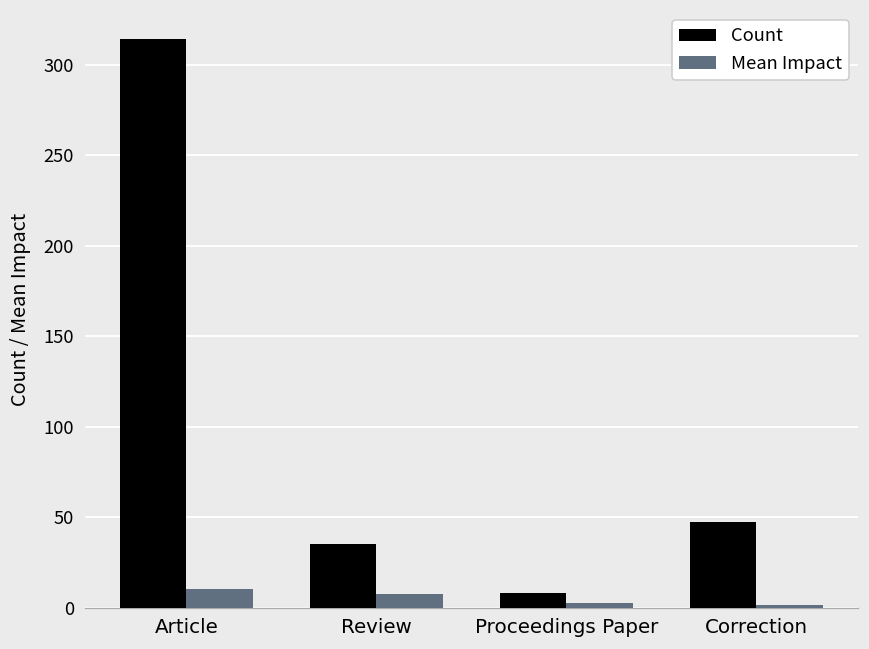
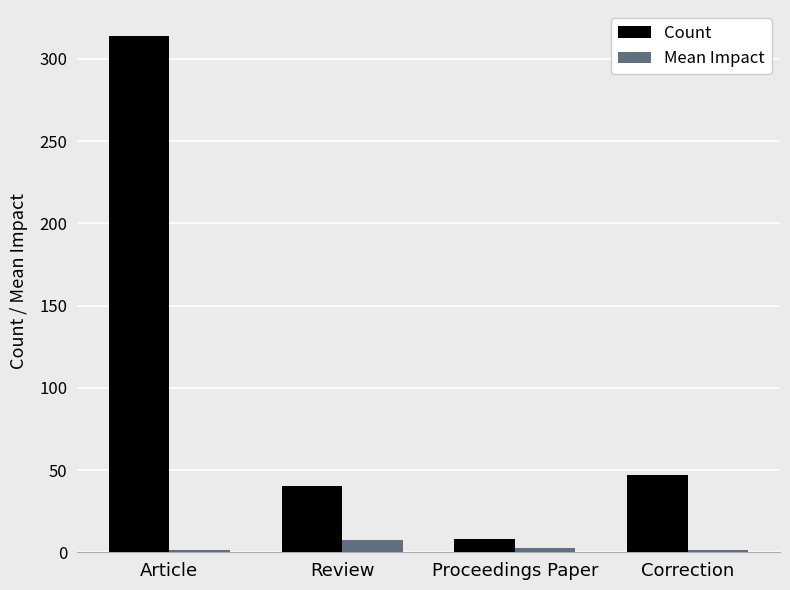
  {
    "Count": {
      "Article": 314,
-     "Review": 35,
+     "Review": 40,
      "Proceedings Paper": 8,
      "Correction": 47
    },
    "Mean Impact": {
-     "Article": 10,
+     "Article": 1,
      "Review": 8,
      "Proceedings Paper": 2
    }
  }
